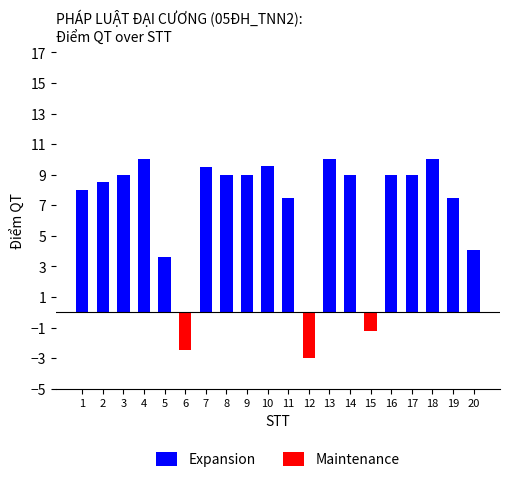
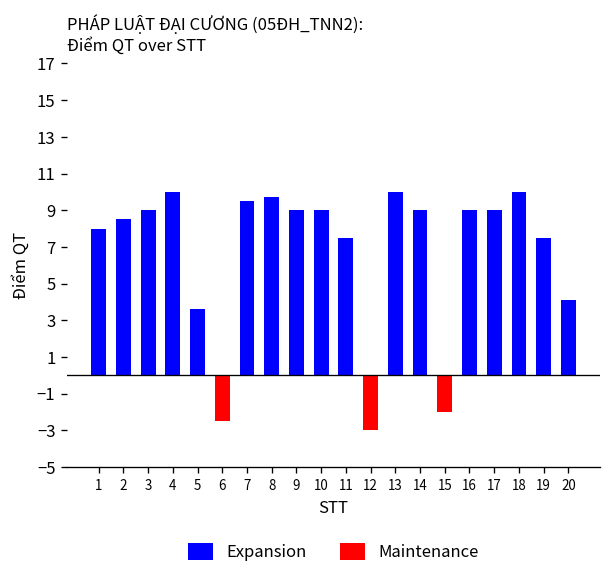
  {
    "Expansion": {
      "1": 8.0,
      "2": 8.5,
      "3": 9.0,
      "4": 10.0,
      "5": 3.6,
      "6": 0.0,
      "7": 9.5,
-     "8": 9.0,
+     "8": 9.7,
      "9": 9.0,
-     "10": 9.6,
+     "10": 9.0,
      "11": 7.5,
      "12": 0.0,
      "13": 10.0,
      "14": 9.0,
      "15": 0.0,
      "16": 9.0,
      "17": 9.0,
      "18": 10.0,
      "19": 7.5,
      "20": 4.1
    },
    "Maintenance": {
      "1": 0.0,
      "2": 0.0,
      "3": 0.0,
      "4": 0.0,
      "5": 0.0,
      "6": -2.5,
      "7": 0.0,
      "8": 0.0,
      "9": 0.0,
      "10": 0.0,
      "11": 0.0,
      "12": -3.0,
      "13": 0.0,
      "14": 0.0,
-     "15": -1.2,
+     "15": -2.0,
      "16": 0.0,
      "17": 0.0,
      "18": 0.0,
      "19": 0.0,
      "20": 0.0
    }
  }
